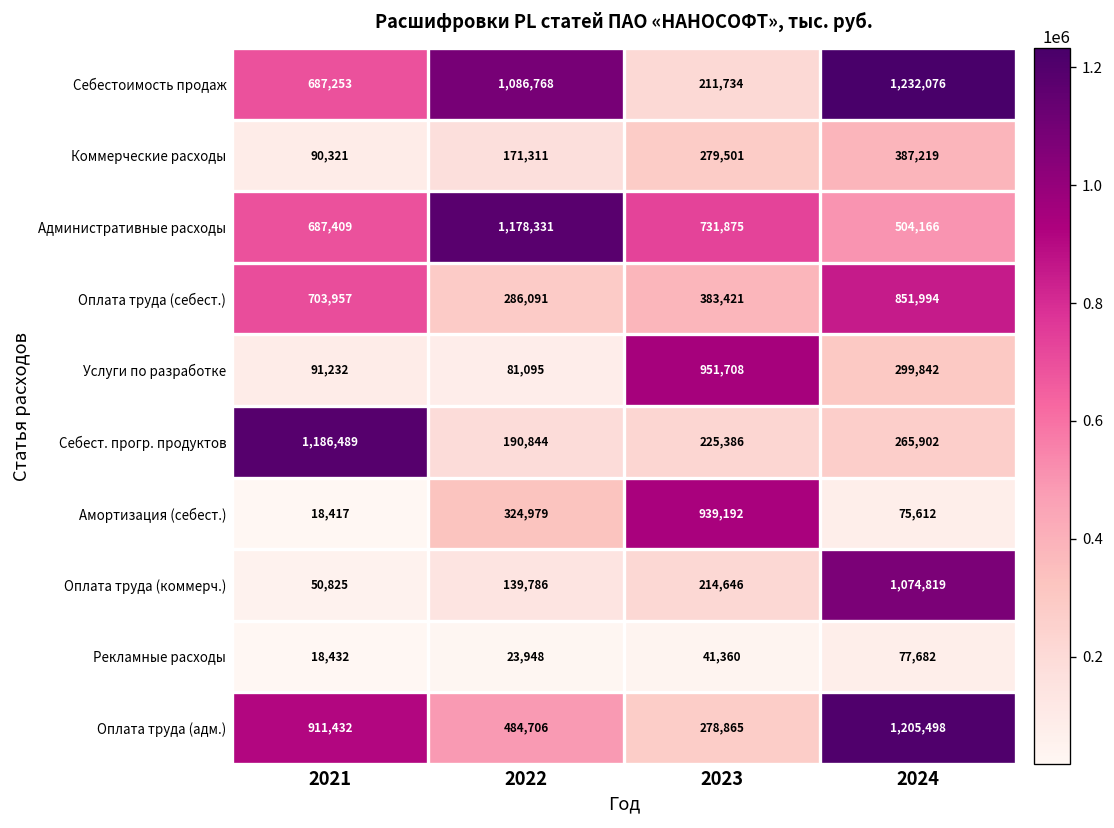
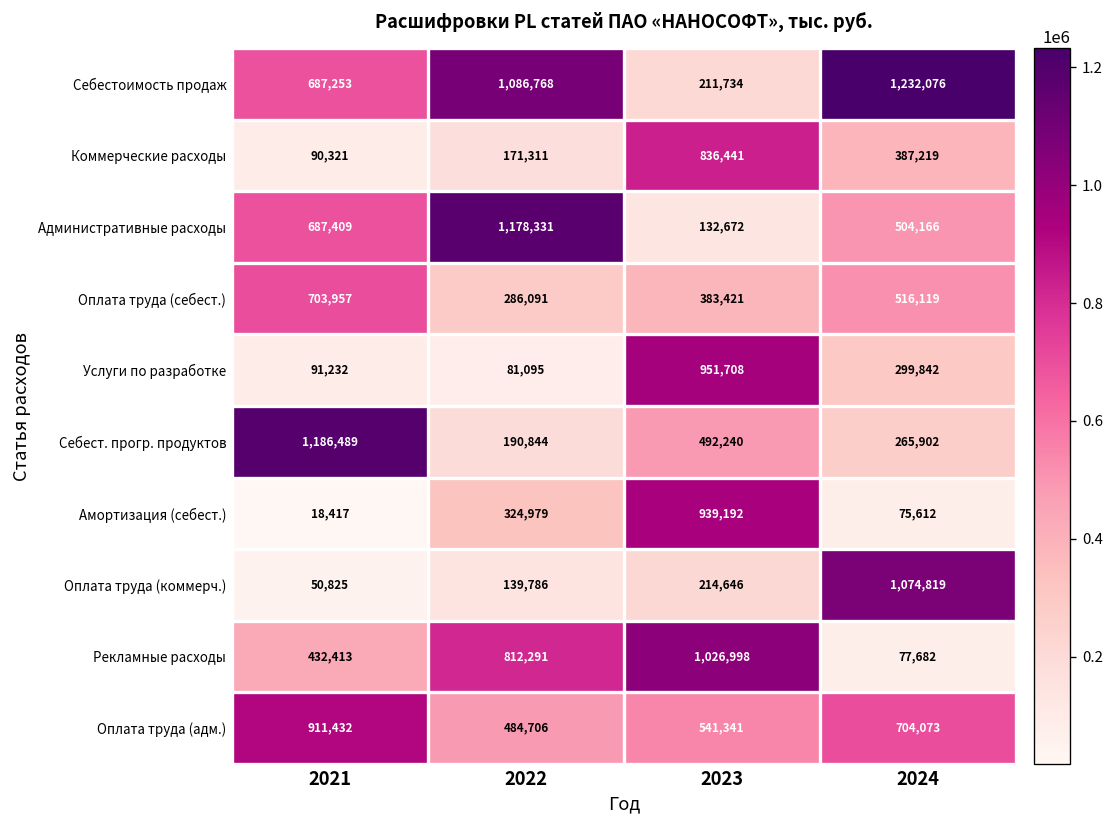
  {
    "Себестоимость продаж": {
      "2021": "687,253",
      "2022": "1,086,768",
      "2023": "211,734",
      "2024": "1,232,076"
    },
    "Коммерческие расходы": {
      "2021": "90,321",
      "2022": "171,311",
-     "2023": "279,501",
+     "2023": "836,441",
      "2024": "387,219"
    },
    "Административные расходы": {
      "2021": "687,409",
      "2022": "1,178,331",
-     "2023": "731,875",
+     "2023": "132,672",
      "2024": "504,166"
    },
    "Оплата труда (себест.)": {
      "2021": "703,957",
      "2022": "286,091",
      "2023": "383,421",
-     "2024": "851,994"
+     "2024": "516,119"
    },
    "Услуги по разработке": {
      "2021": "91,232",
      "2022": "81,095",
      "2023": "951,708",
      "2024": "299,842"
    },
    "Себест. прогр. продуктов": {
      "2021": "1,186,489",
      "2022": "190,844",
-     "2023": "225,386",
+     "2023": "492,240",
      "2024": "265,902"
    },
    "Амортизация (себест.)": {
      "2021": "18,417",
      "2022": "324,979",
      "2023": "939,192",
      "2024": "75,612"
    },
    "Оплата труда (коммерч.)": {
      "2021": "50,825",
      "2022": "139,786",
      "2023": "214,646",
      "2024": "1,074,819"
    },
    "Рекламные расходы": {
-     "2021": "18,432",
-     "2022": "23,948",
-     "2023": "41,360",
+     "2021": "432,413",
+     "2022": "812,291",
+     "2023": "1,026,998",
      "2024": "77,682"
    },
    "Оплата труда (адм.)": {
      "2021": "911,432",
      "2022": "484,706",
-     "2023": "278,865",
-     "2024": "1,205,498"
+     "2023": "541,341",
+     "2024": "704,073"
    }
  }
